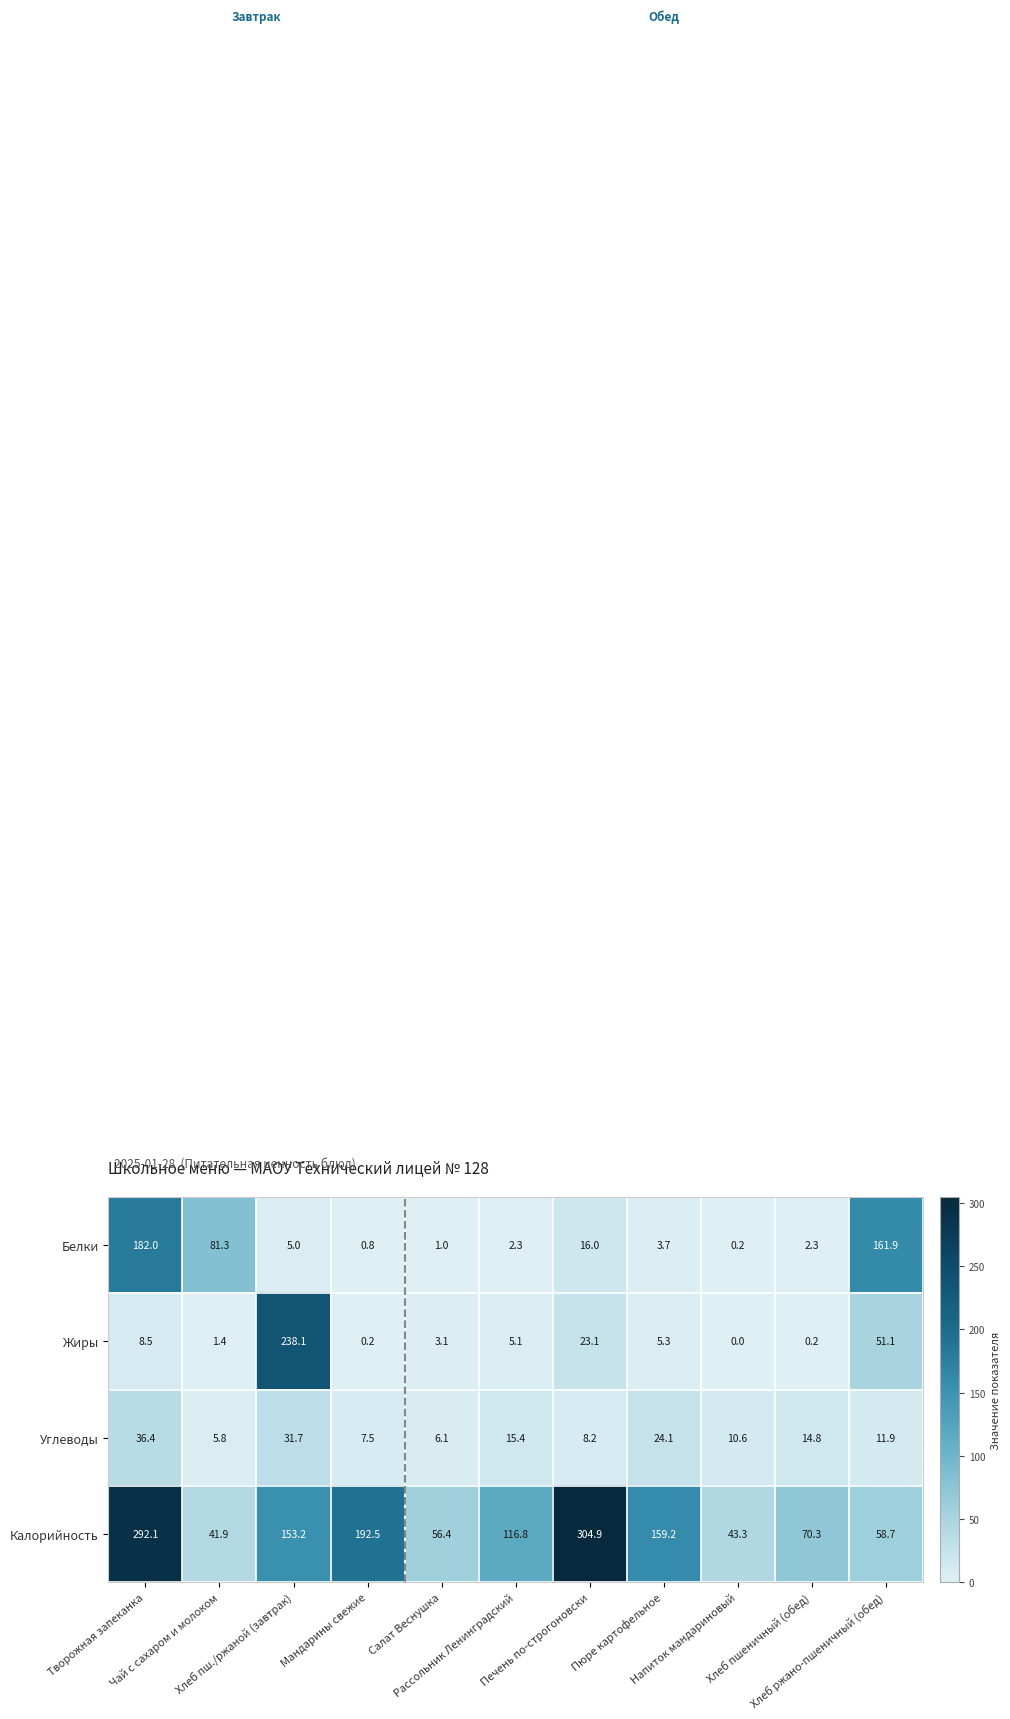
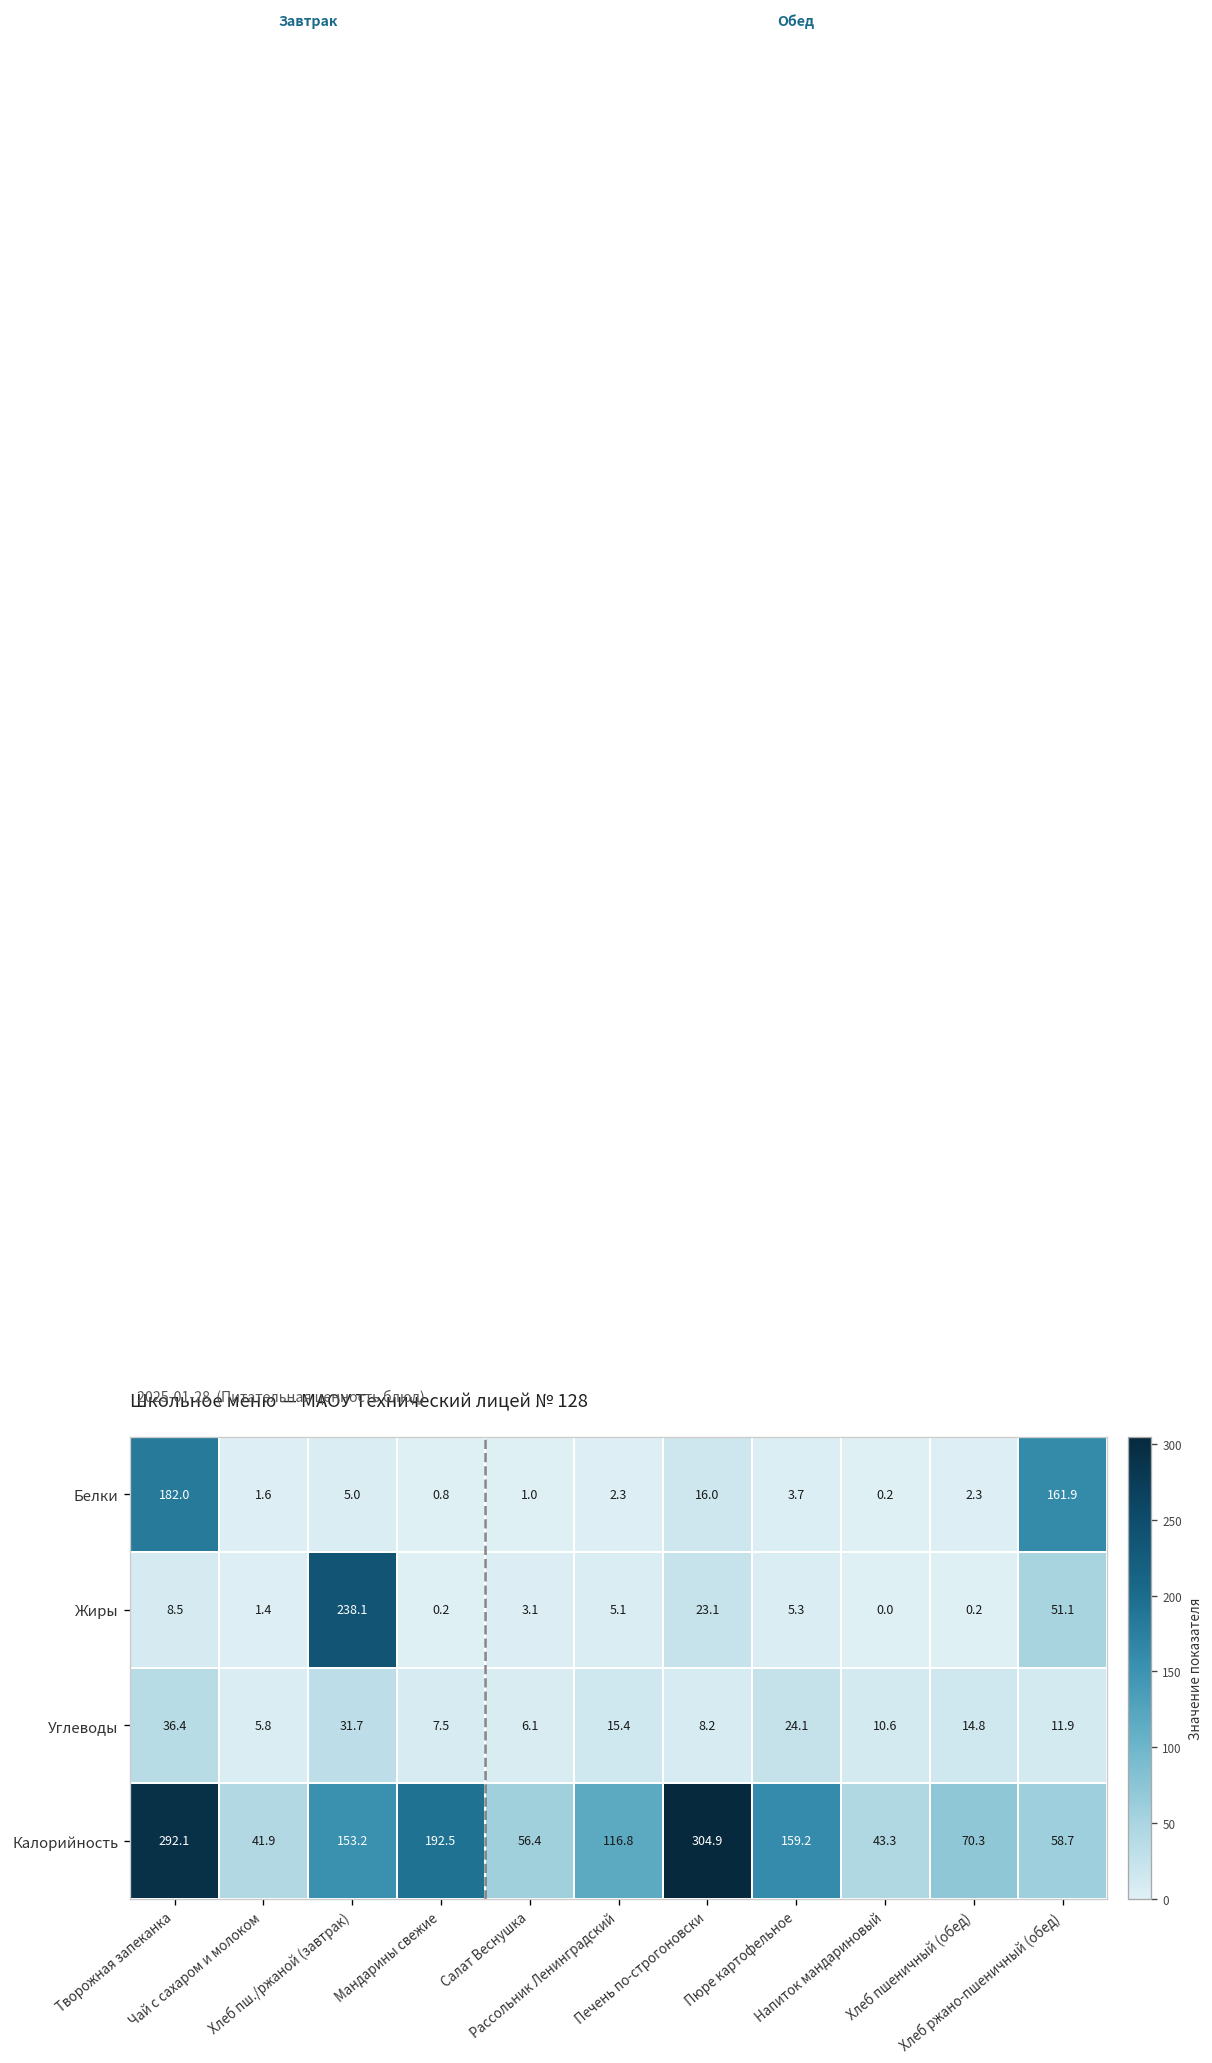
  {
    "Белки": {
      "Творожная запеканка": 182.0,
-     "Чай с сахаром и молоком": 81.3,
+     "Чай с сахаром и молоком": 1.6,
      "Хлеб пш./ржаной (завтрак)": 5.0,
      "Мандарины свежие": 0.8,
      "Салат Веснушка": 1.0,
      "Рассольник Ленинградский": 2.3,
      "Печень по-строгоновски": 16.0,
      "Пюре картофельное": 3.7,
      "Напиток мандариновый": 0.2,
      "Хлеб пшеничный (обед)": 2.3,
      "Хлеб ржано-пшеничный (обед)": 161.9
    },
    "Жиры": {
      "Творожная запеканка": 8.5,
      "Чай с сахаром и молоком": 1.4,
      "Хлеб пш./ржаной (завтрак)": 238.1,
      "Мандарины свежие": 0.2,
      "Салат Веснушка": 3.1,
      "Рассольник Ленинградский": 5.1,
      "Печень по-строгоновски": 23.1,
      "Пюре картофельное": 5.3,
      "Напиток мандариновый": 0.0,
      "Хлеб пшеничный (обед)": 0.2,
      "Хлеб ржано-пшеничный (обед)": 51.1
    },
    "Углеводы": {
      "Творожная запеканка": 36.4,
      "Чай с сахаром и молоком": 5.8,
      "Хлеб пш./ржаной (завтрак)": 31.7,
      "Мандарины свежие": 7.5,
      "Салат Веснушка": 6.1,
      "Рассольник Ленинградский": 15.4,
      "Печень по-строгоновски": 8.2,
      "Пюре картофельное": 24.1,
      "Напиток мандариновый": 10.6,
      "Хлеб пшеничный (обед)": 14.8,
      "Хлеб ржано-пшеничный (обед)": 11.9
    },
    "Калорийность": {
      "Творожная запеканка": 292.1,
      "Чай с сахаром и молоком": 41.9,
      "Хлеб пш./ржаной (завтрак)": 153.2,
      "Мандарины свежие": 192.5,
      "Салат Веснушка": 56.4,
      "Рассольник Ленинградский": 116.8,
      "Печень по-строгоновски": 304.9,
      "Пюре картофельное": 159.2,
      "Напиток мандариновый": 43.3,
      "Хлеб пшеничный (обед)": 70.3,
      "Хлеб ржано-пшеничный (обед)": 58.7
    }
  }
